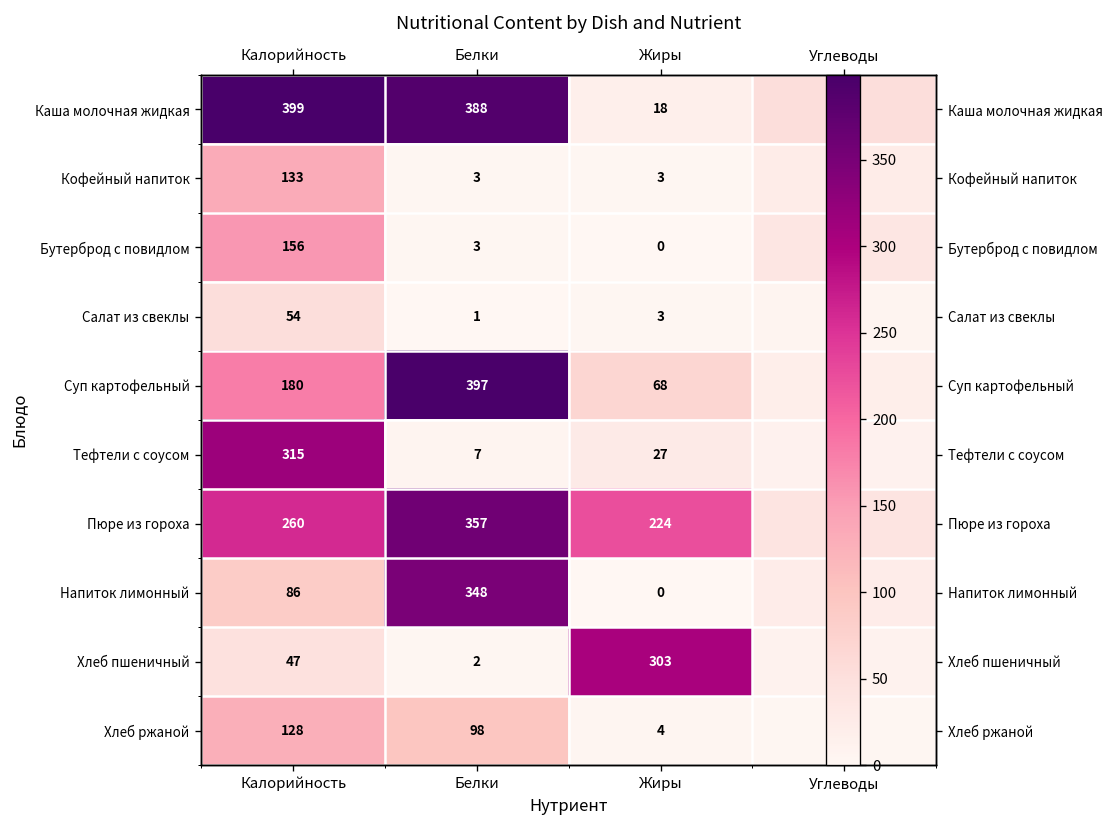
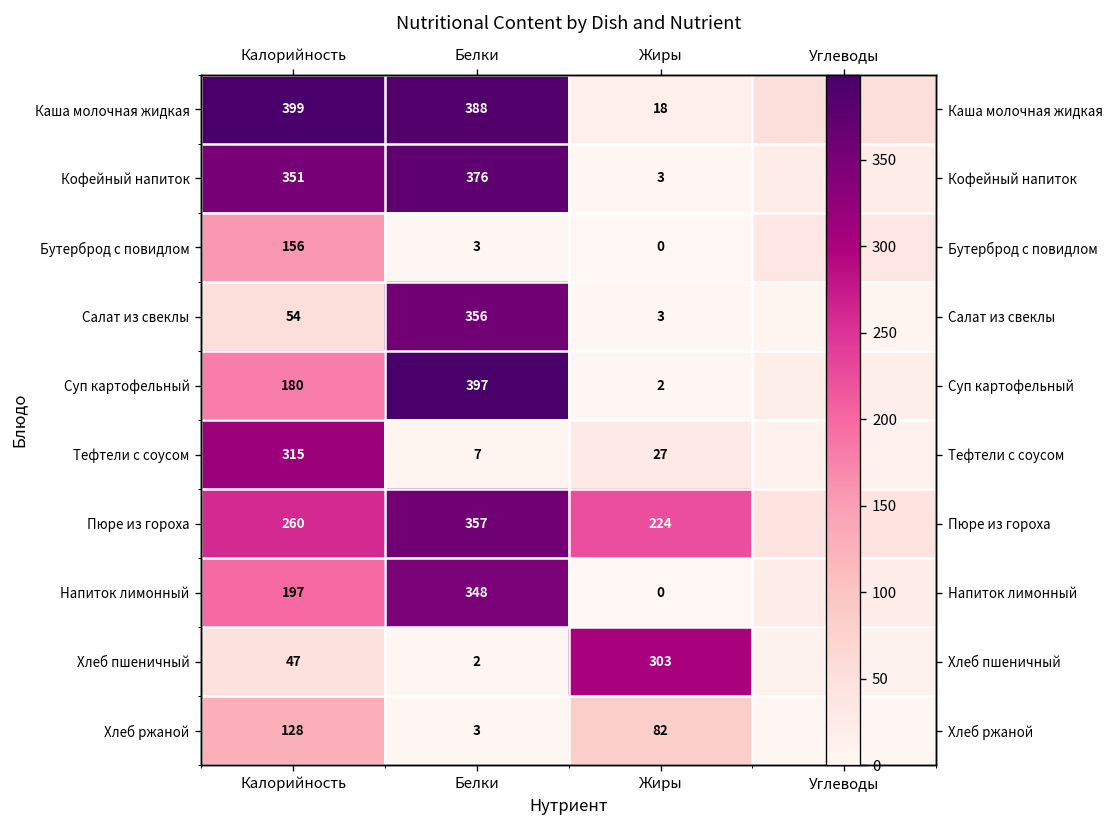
  {
    "Каша молочная жидкая": {
      "Калорийность": 399,
      "Белки": 388,
      "Жиры": 18
    },
    "Кофейный напиток": {
-     "Калорийность": 133,
-     "Белки": 3,
+     "Калорийность": 351,
+     "Белки": 376,
      "Жиры": 3
    },
    "Бутерброд с повидлом": {
      "Калорийность": 156,
      "Белки": 3,
      "Жиры": 0
    },
    "Салат из свеклы": {
      "Калорийность": 54,
-     "Белки": 1,
+     "Белки": 356,
      "Жиры": 3
    },
    "Суп картофельный": {
      "Калорийность": 180,
      "Белки": 397,
-     "Жиры": 68
+     "Жиры": 2
    },
    "Тефтели с соусом": {
      "Калорийность": 315,
      "Белки": 7,
      "Жиры": 27
    },
    "Пюре из гороха": {
      "Калорийность": 260,
      "Белки": 357,
      "Жиры": 224
    },
    "Напиток лимонный": {
-     "Калорийность": 86,
+     "Калорийность": 197,
      "Белки": 348,
      "Жиры": 0
    },
    "Хлеб пшеничный": {
      "Калорийность": 47,
      "Белки": 2,
      "Жиры": 303
    },
    "Хлеб ржаной": {
      "Калорийность": 128,
-     "Белки": 98,
-     "Жиры": 4
+     "Белки": 3,
+     "Жиры": 82
    }
  }
